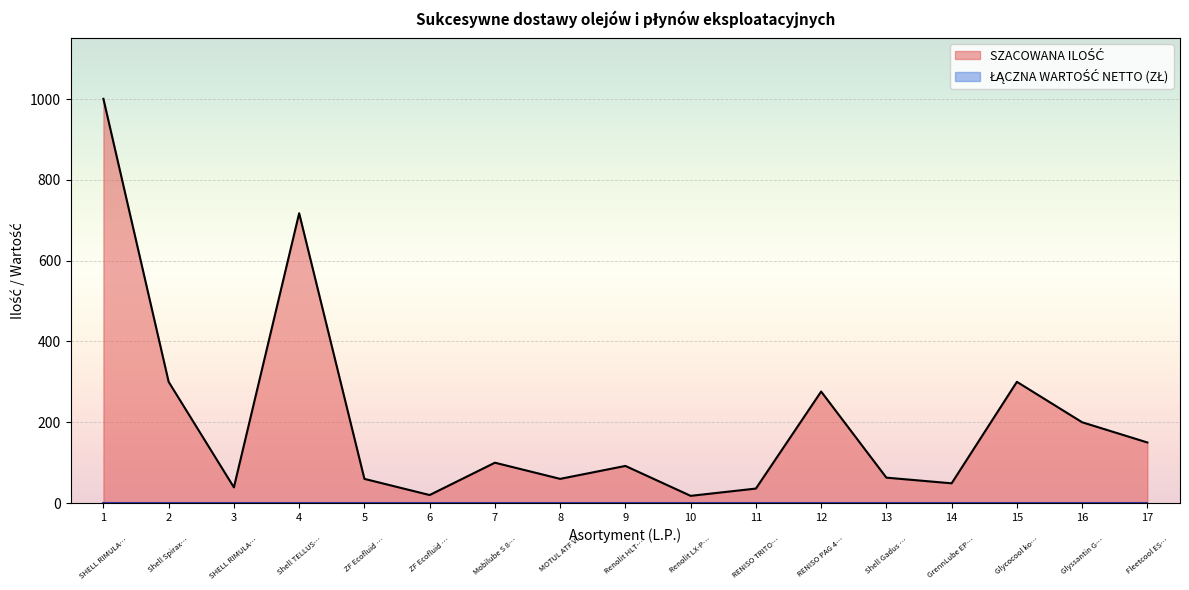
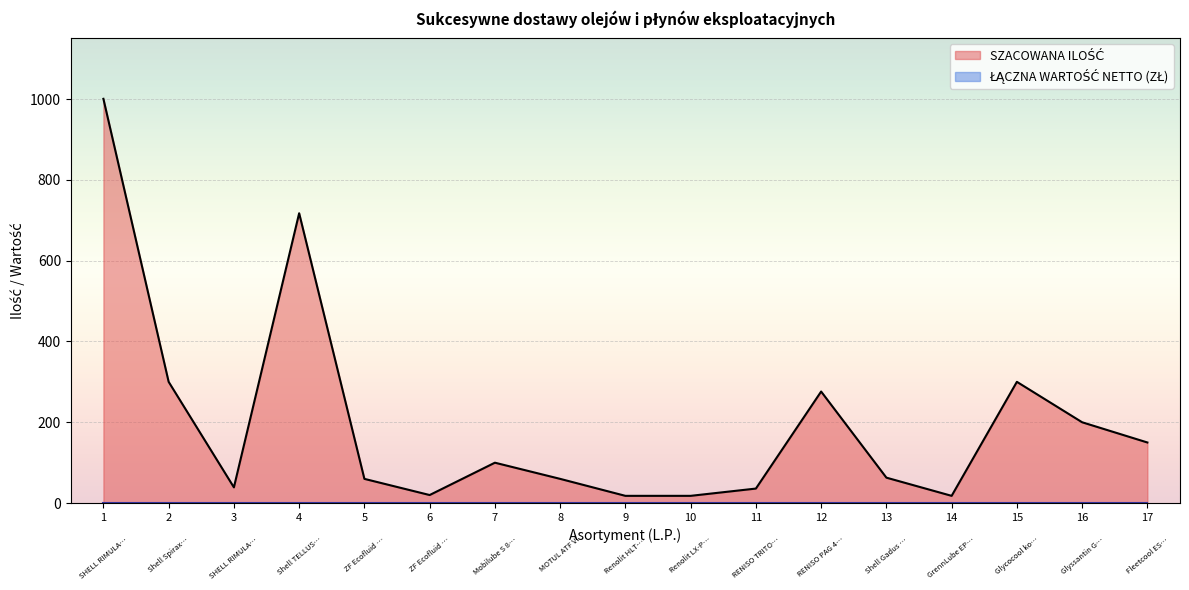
  {
    "SZACOWANA ILOŚĆ": {
      "1": 1000,
      "2": 300,
      "3": 40,
      "4": 720,
      "5": 60,
      "6": 20,
      "7": 100,
      "8": 60,
-     "9": 90,
+     "9": 20,
      "10": 20,
      "11": 40,
      "12": 280,
      "13": 60,
-     "14": 50,
+     "14": 20,
      "15": 300,
      "16": 200,
      "17": 150
    },
    "ŁĄCZNA WARTOŚĆ NETTO (ZŁ)": {
      "1": 0,
      "2": 0,
      "3": 0,
      "4": 0,
      "5": 0,
      "6": 0,
      "7": 0,
      "8": 0,
      "9": 0,
      "10": 0,
      "11": 0,
      "12": 0,
      "13": 0,
      "14": 0,
      "15": 0,
      "16": 0,
      "17": 0
    }
  }
